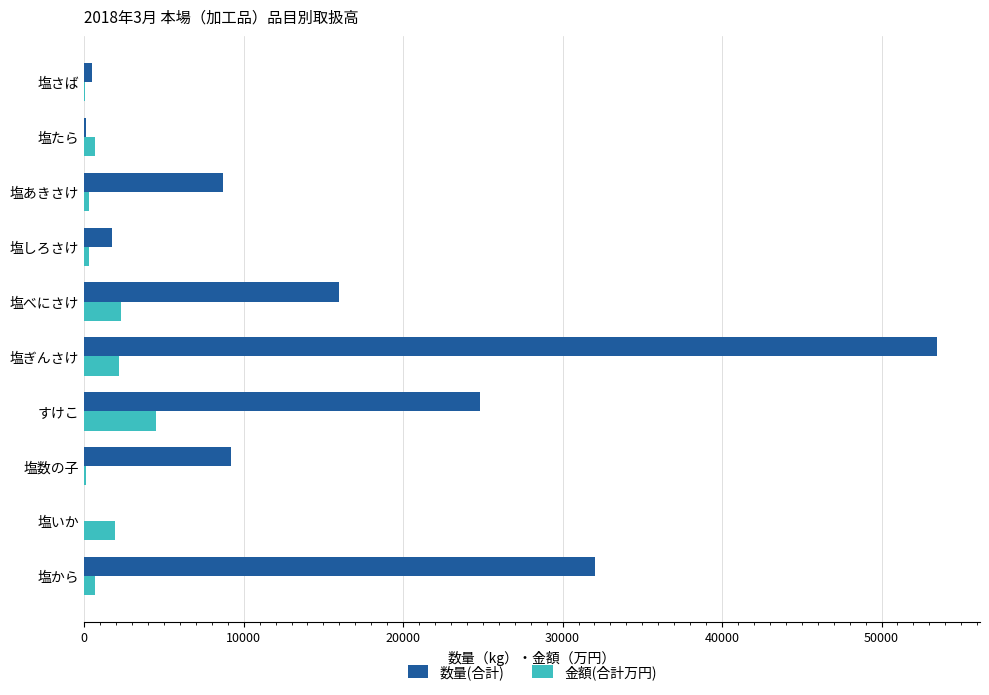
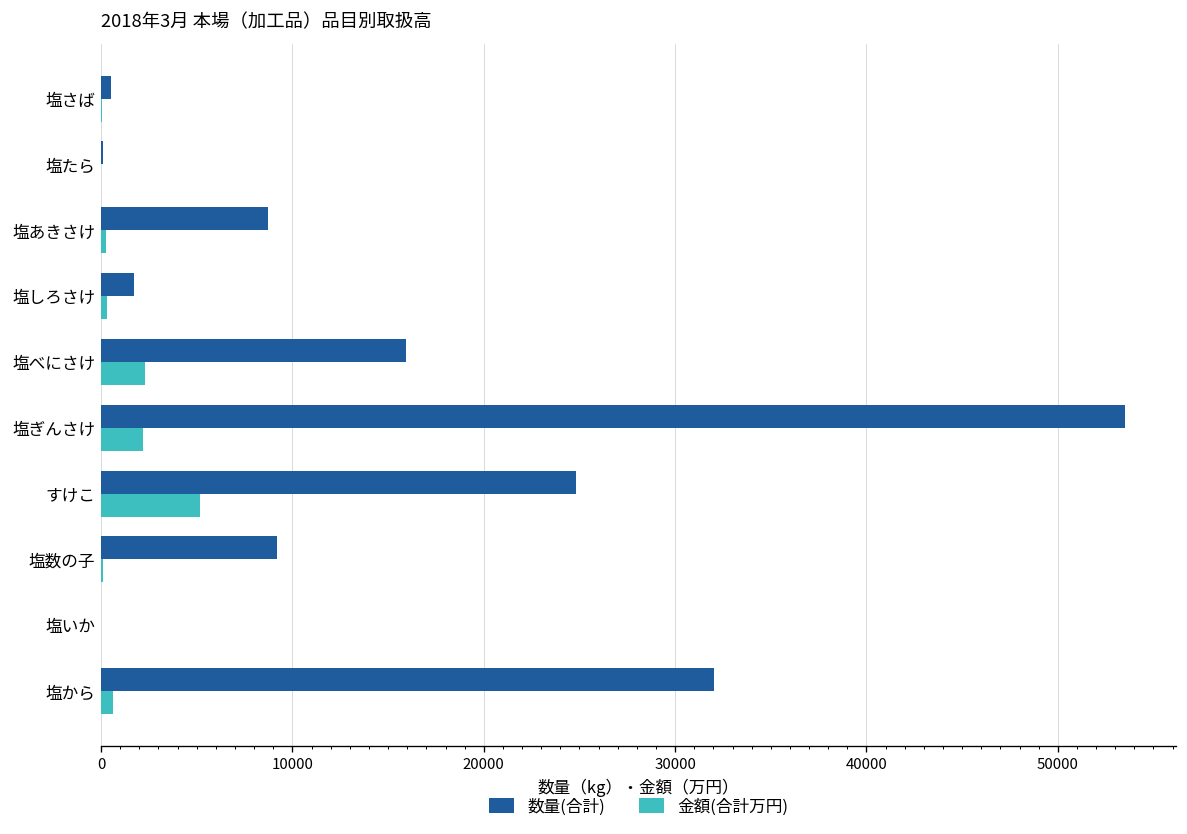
  {
    "数量(合計)": {
      "塩さば": 500,
      "塩あきさけ": 8700,
      "塩しろさけ": 1700,
      "塩べにさけ": 15900,
      "塩ぎんさけ": 53500,
      "すけこ": 24800,
      "塩数の子": 9200,
      "塩から": 32000
    },
    "金額(合計万円)": {
-     "塩たら": 700,
+     "塩たら": 0,
      "塩あきさけ": 300,
      "塩しろさけ": 300,
      "塩べにさけ": 2300,
      "塩ぎんさけ": 2200,
-     "すけこ": 4500,
-     "塩いか": 1900,
+     "すけこ": 5200,
+     "塩いか": 0,
      "塩から": 600
    }
  }
